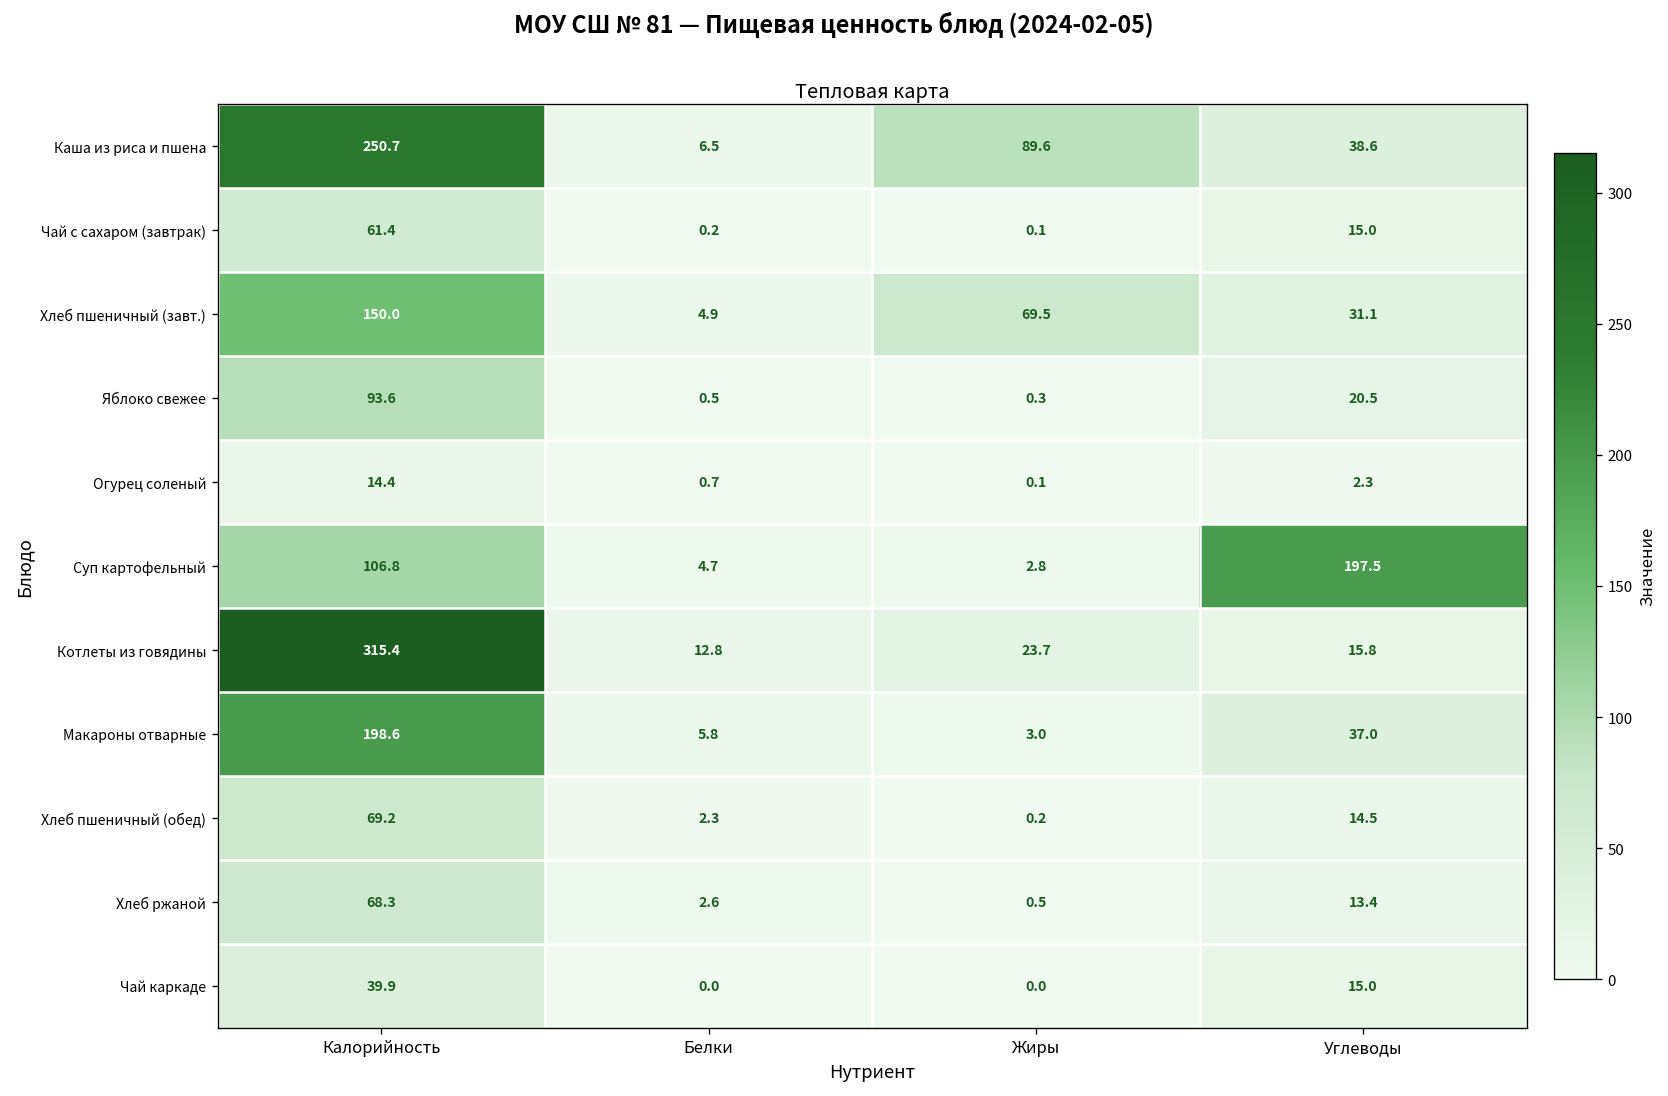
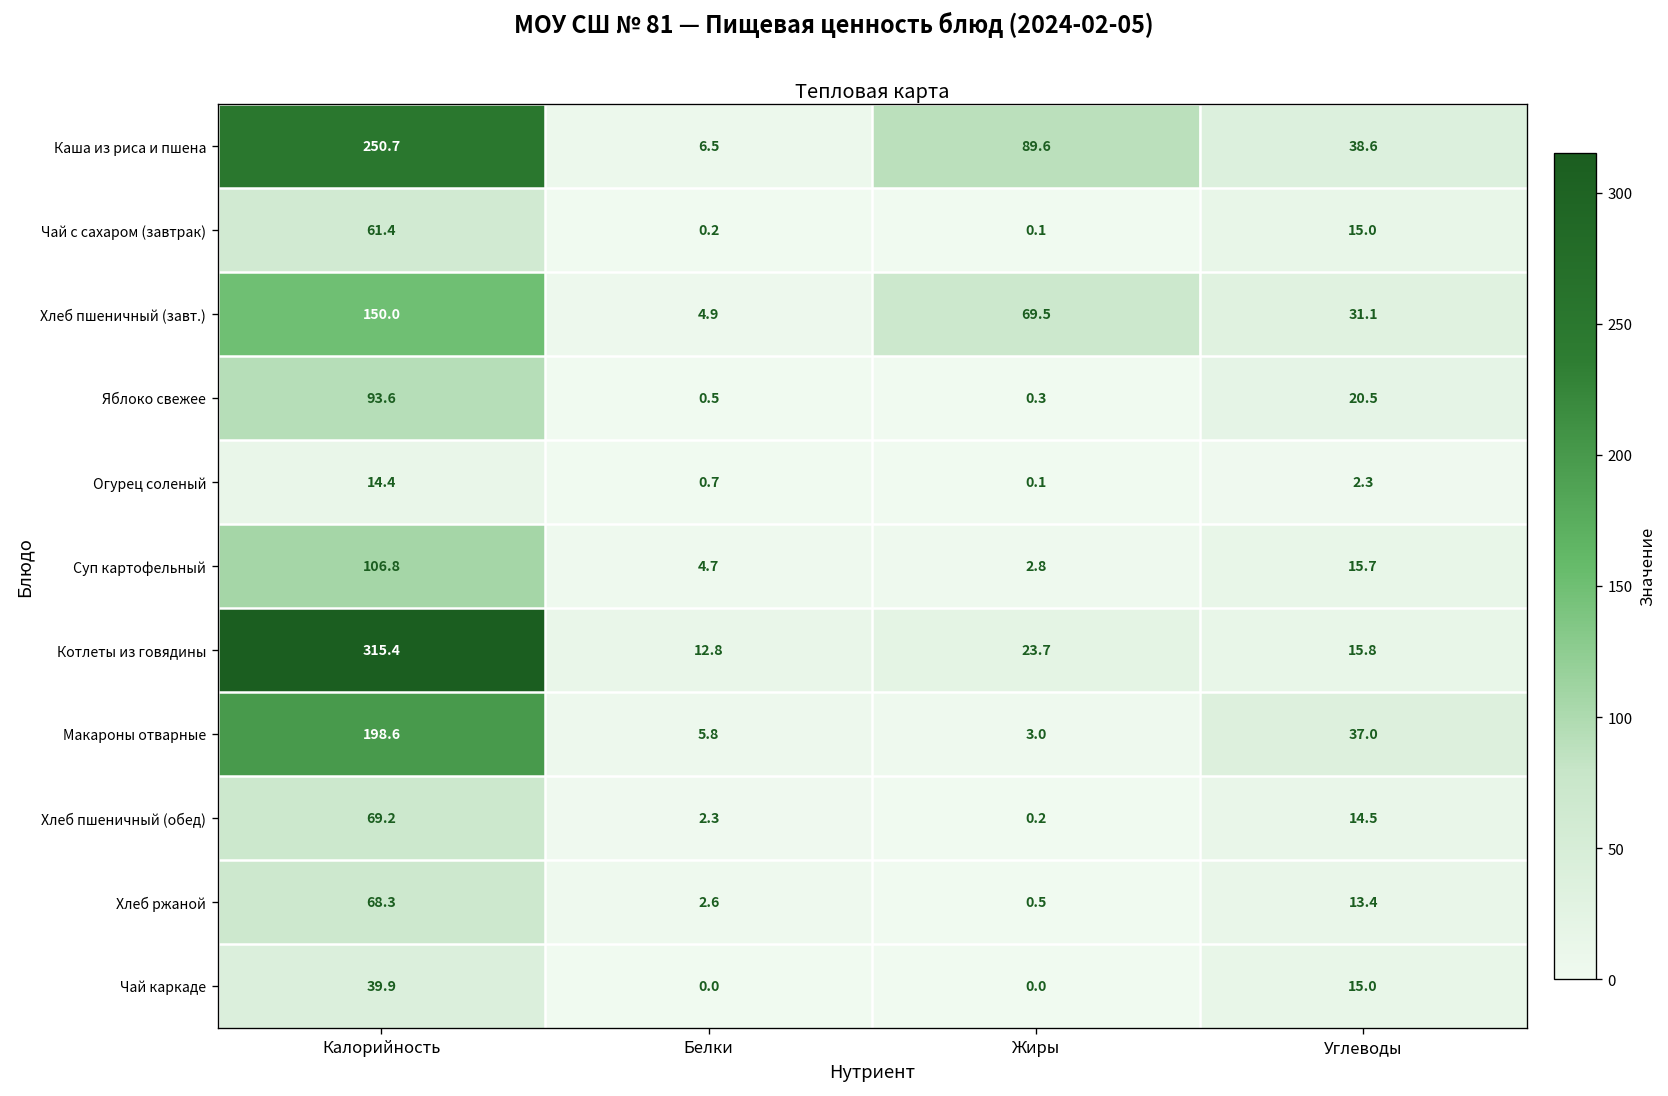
  {
    "Каша из риса и пшена": {
      "Калорийность": 250.7,
      "Белки": 6.5,
      "Жиры": 89.6,
      "Углеводы": 38.6
    },
    "Чай с сахаром (завтрак)": {
      "Калорийность": 61.4,
      "Белки": 0.2,
      "Жиры": 0.1,
      "Углеводы": 15.0
    },
    "Хлеб пшеничный (завт.)": {
      "Калорийность": 150.0,
      "Белки": 4.9,
      "Жиры": 69.5,
      "Углеводы": 31.1
    },
    "Яблоко свежее": {
      "Калорийность": 93.6,
      "Белки": 0.5,
      "Жиры": 0.3,
      "Углеводы": 20.5
    },
    "Огурец соленый": {
      "Калорийность": 14.4,
      "Белки": 0.7,
      "Жиры": 0.1,
      "Углеводы": 2.3
    },
    "Суп картофельный": {
      "Калорийность": 106.8,
      "Белки": 4.7,
      "Жиры": 2.8,
-     "Углеводы": 197.5
+     "Углеводы": 15.7
    },
    "Котлеты из говядины": {
      "Калорийность": 315.4,
      "Белки": 12.8,
      "Жиры": 23.7,
      "Углеводы": 15.8
    },
    "Макароны отварные": {
      "Калорийность": 198.6,
      "Белки": 5.8,
      "Жиры": 3.0,
      "Углеводы": 37.0
    },
    "Хлеб пшеничный (обед)": {
      "Калорийность": 69.2,
      "Белки": 2.3,
      "Жиры": 0.2,
      "Углеводы": 14.5
    },
    "Хлеб ржаной": {
      "Калорийность": 68.3,
      "Белки": 2.6,
      "Жиры": 0.5,
      "Углеводы": 13.4
    },
    "Чай каркаде": {
      "Калорийность": 39.9,
      "Белки": 0.0,
      "Жиры": 0.0,
      "Углеводы": 15.0
    }
  }
